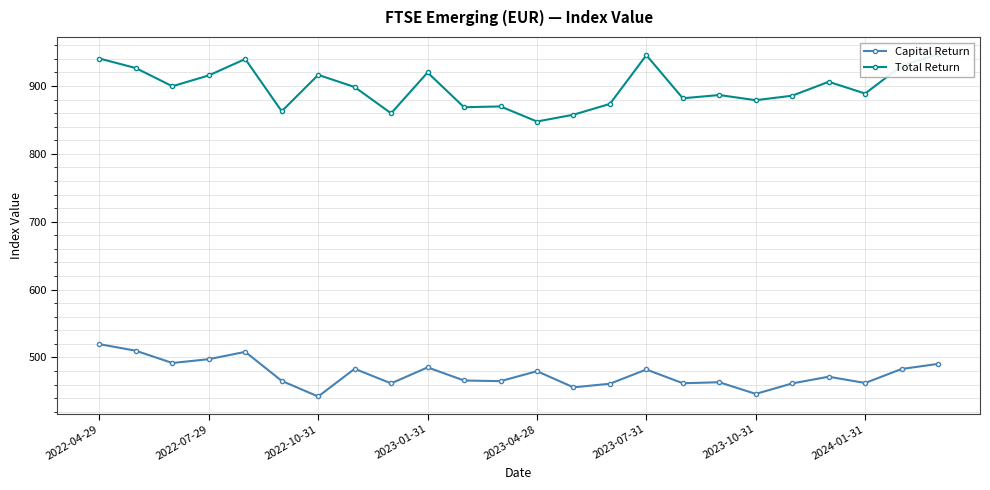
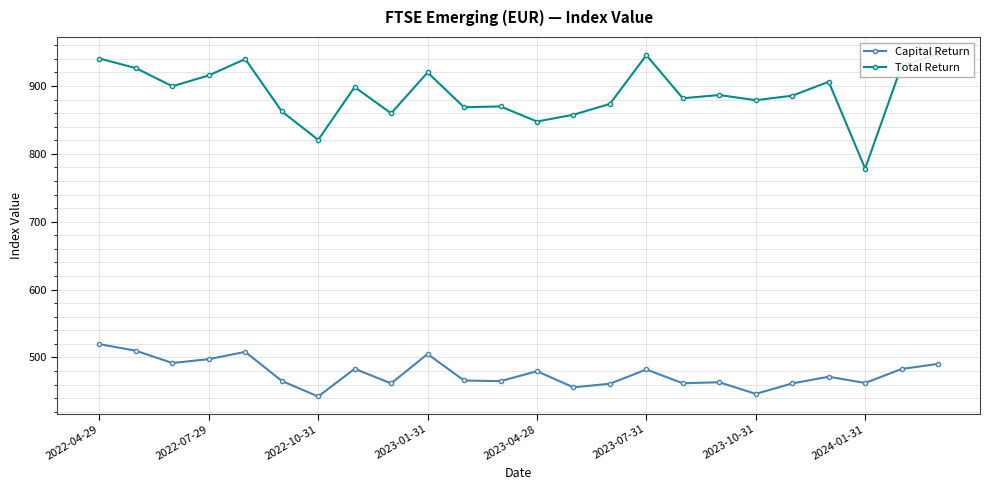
  {
    "Capital Return": {
      "2022-04-29": 520,
      "2022-07-29": 500,
      "2022-10-31": 440,
-     "2023-01-31": 490,
+     "2023-01-31": 510,
      "2023-04-28": 480,
      "2023-07-31": 480,
      "2023-10-31": 450,
      "2024-01-31": 460
    },
    "Total Return": {
      "2022-04-29": 940,
      "2022-07-29": 920,
-     "2022-10-31": 920,
+     "2022-10-31": 820,
      "2023-01-31": 920,
      "2023-04-28": 850,
      "2023-07-31": 950,
      "2023-10-31": 880,
-     "2024-01-31": 890
+     "2024-01-31": 780
    }
  }
